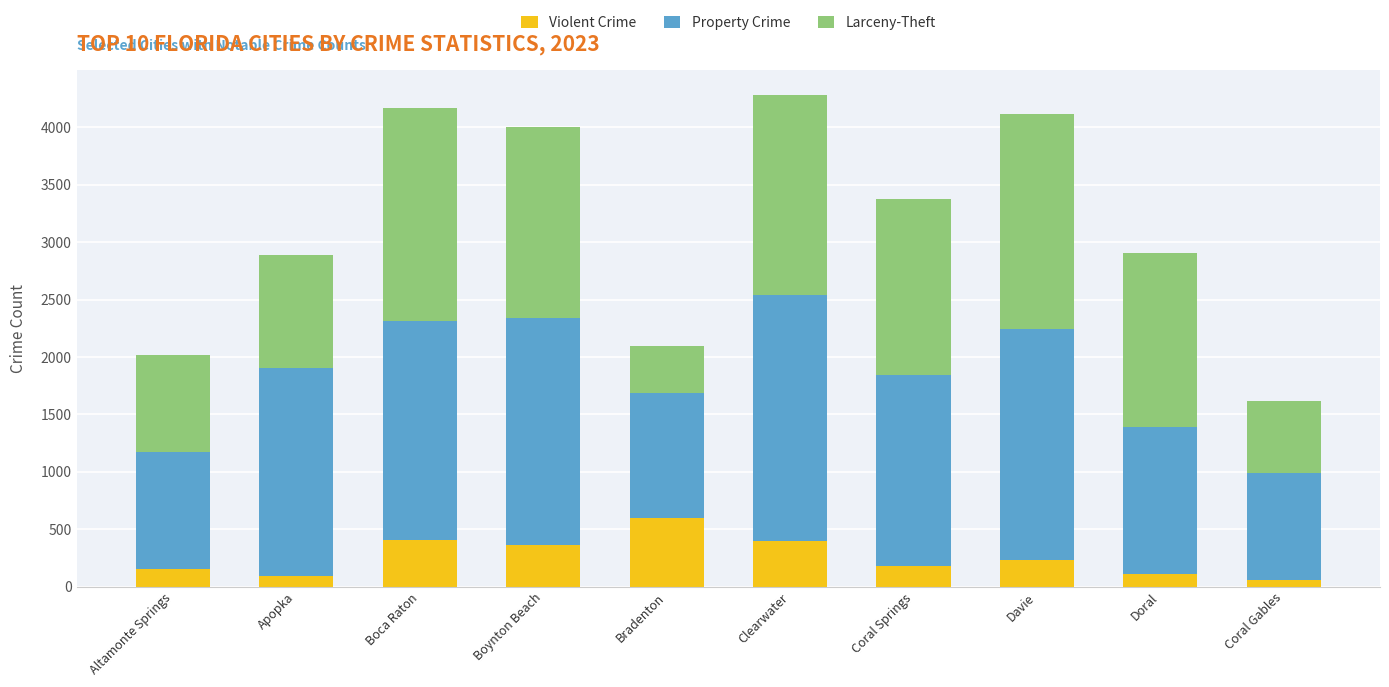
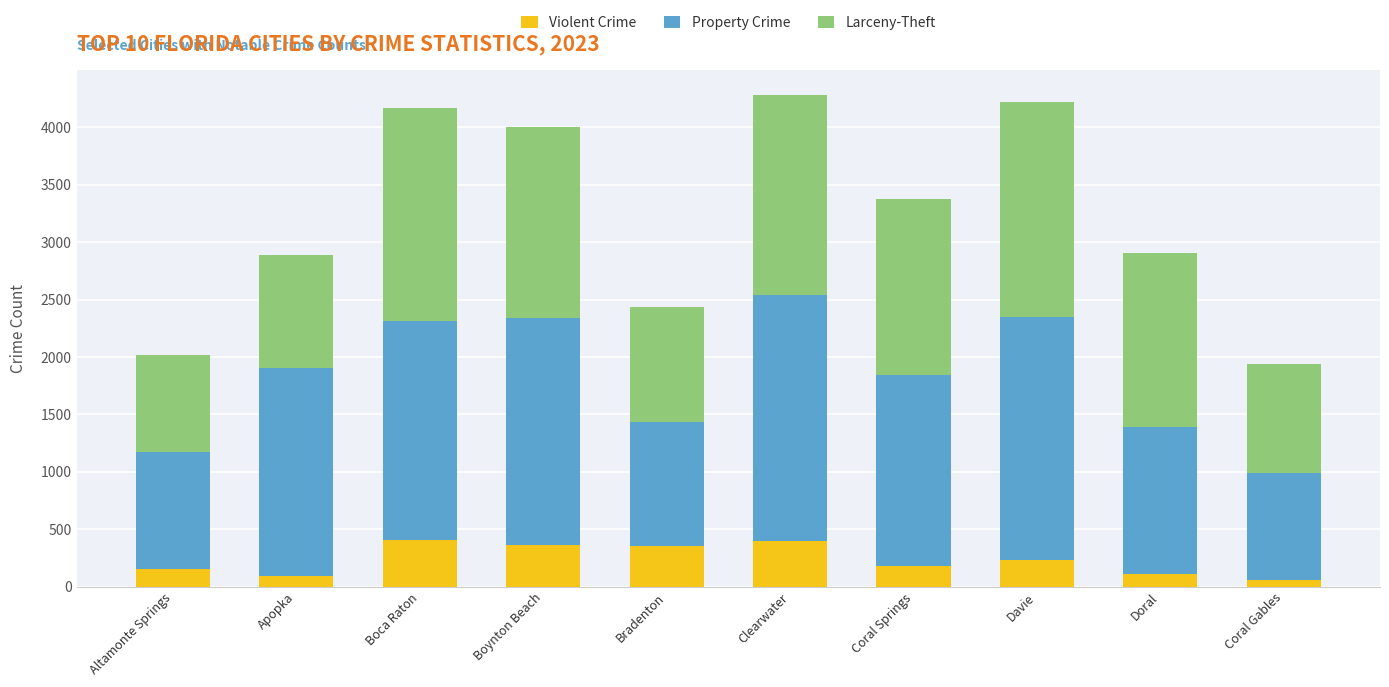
  {
    "Violent Crime": {
      "Altamonte Springs": 150,
      "Apopka": 90,
      "Boca Raton": 400,
      "Boynton Beach": 360,
-     "Bradenton": 600,
+     "Bradenton": 350,
      "Clearwater": 400,
      "Coral Springs": 180,
      "Davie": 230,
      "Doral": 110,
      "Coral Gables": 50
    },
    "Property Crime": {
      "Altamonte Springs": 1020,
      "Apopka": 1810,
      "Boca Raton": 1910,
      "Boynton Beach": 1980,
      "Bradenton": 1080,
      "Clearwater": 2140,
      "Coral Springs": 1660,
-     "Davie": 2010,
+     "Davie": 2120,
      "Doral": 1290,
      "Coral Gables": 930
    },
    "Larceny-Theft": {
      "Altamonte Springs": 850,
      "Apopka": 980,
      "Boca Raton": 1850,
      "Boynton Beach": 1670,
-     "Bradenton": 410,
+     "Bradenton": 1000,
      "Clearwater": 1740,
      "Coral Springs": 1540,
      "Davie": 1880,
      "Doral": 1510,
-     "Coral Gables": 630
+     "Coral Gables": 960
    }
  }
